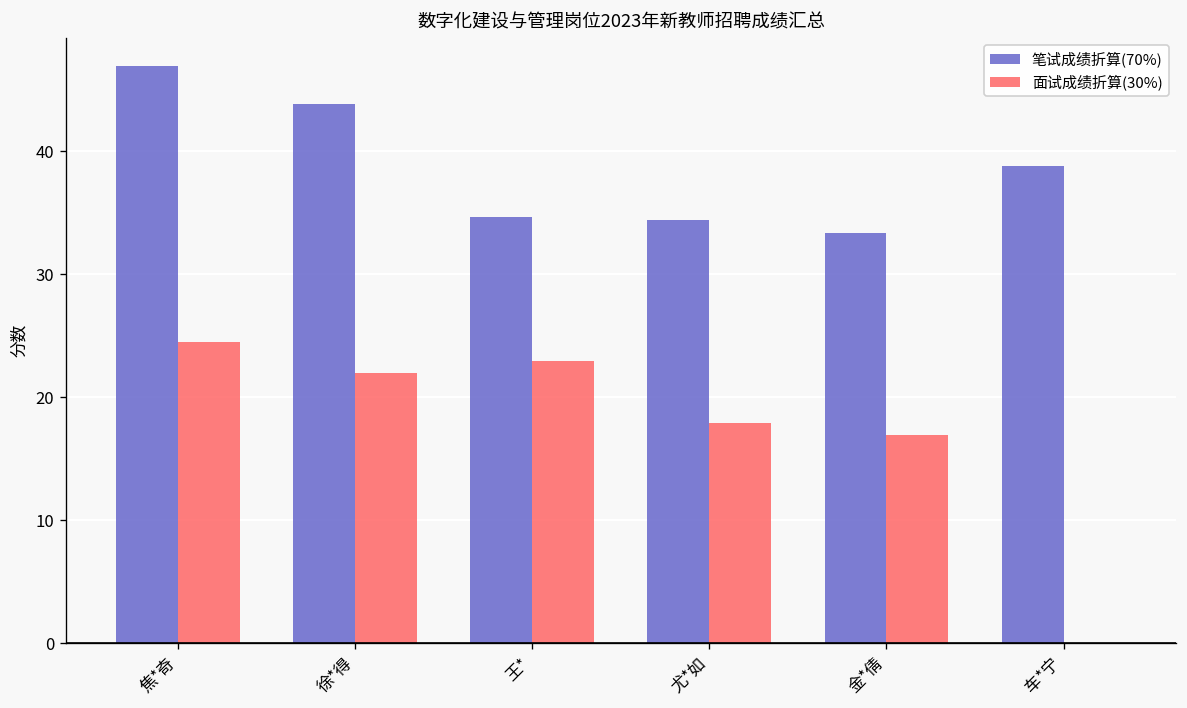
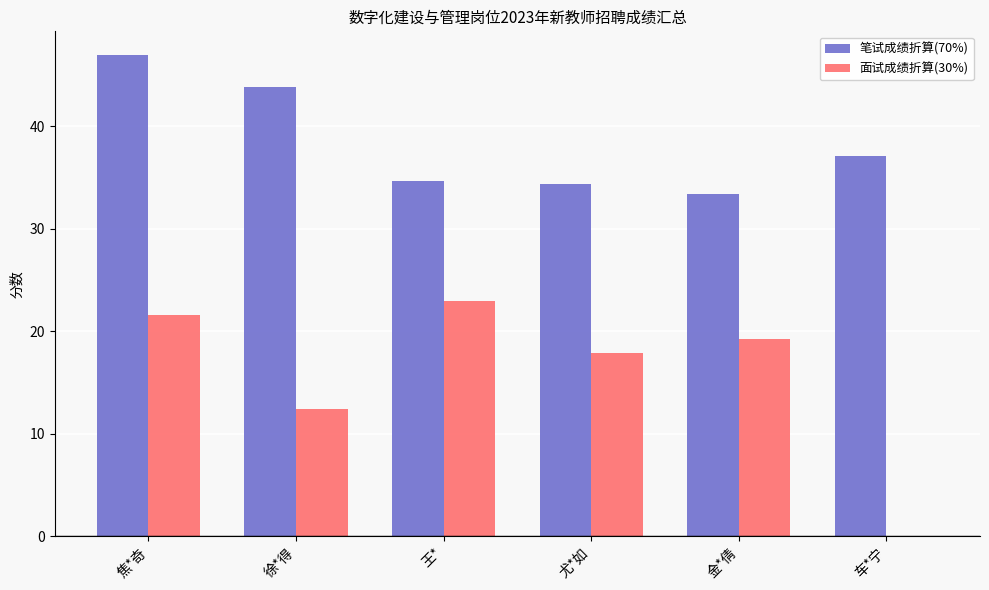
  {
    "笔试成绩折算(70%)": {
      "焦*奇": 46.9,
      "徐*得": 43.9,
      "王*": 34.7,
      "尤*如": 34.4,
      "金*倩": 33.4,
-     "车*宁": 38.8
+     "车*宁": 37.1
    },
    "面试成绩折算(30%)": {
-     "焦*奇": 24.5,
-     "徐*得": 22.0,
+     "焦*奇": 21.6,
+     "徐*得": 12.5,
      "王*": 22.9,
      "尤*如": 17.9,
-     "金*倩": 16.9,
+     "金*倩": 19.3,
      "车*宁": 0.0
    }
  }
